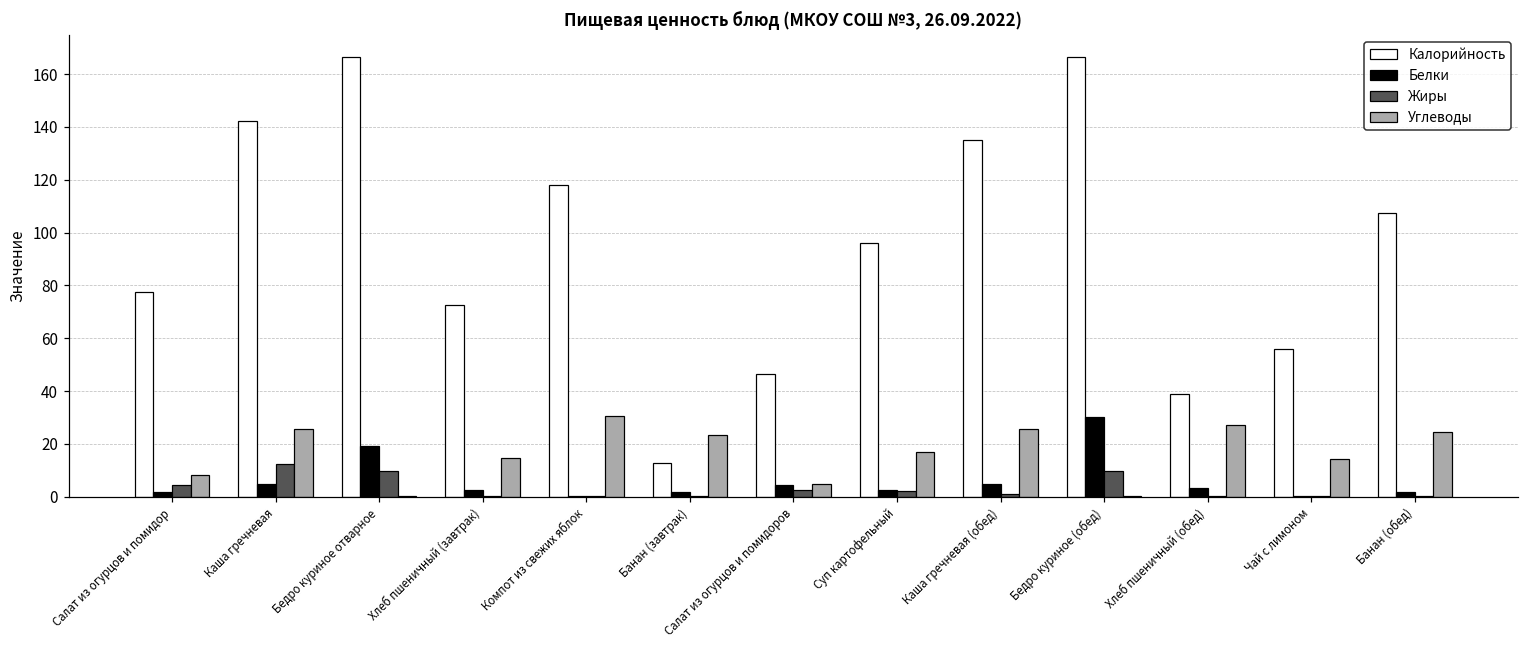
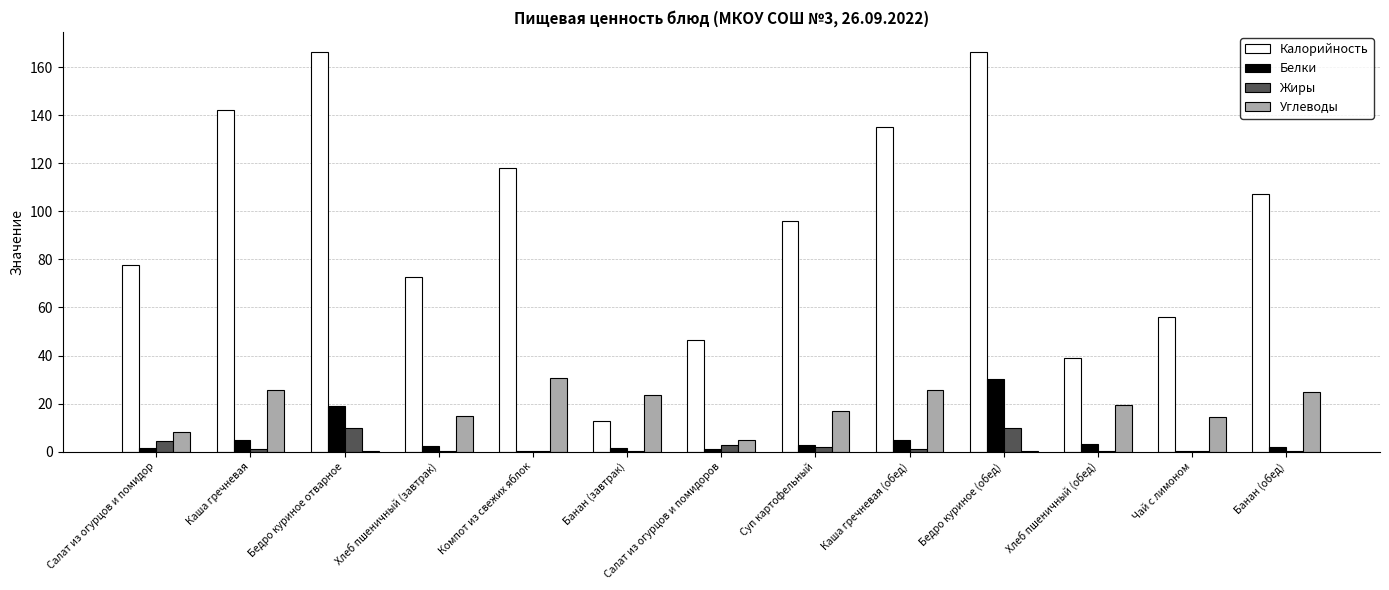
  {
    "Калорийность": {
      "Салат из огурцов и помидор": 78,
      "Каша гречневая": 142,
      "Бедро куриное отварное": 167,
      "Хлеб пшеничный (завтрак)": 73,
      "Компот из свежих яблок": 118,
      "Банан (завтрак)": 13,
      "Салат из огурцов и помидоров": 47,
      "Суп картофельный": 96,
      "Каша гречневая (обед)": 135,
      "Бедро куриное (обед)": 167,
      "Хлеб пшеничный (обед)": 39,
      "Чай с лимоном": 56,
      "Банан (обед)": 107
    },
    "Белки": {
      "Салат из огурцов и помидор": 2,
      "Каша гречневая": 5,
      "Бедро куриное отварное": 19,
      "Хлеб пшеничный (завтрак)": 2,
      "Банан (завтрак)": 2,
-     "Салат из огурцов и помидоров": 4,
+     "Салат из огурцов и помидоров": 1,
      "Суп картофельный": 3,
      "Каша гречневая (обед)": 5,
      "Бедро куриное (обед)": 30,
      "Хлеб пшеничный (обед)": 3,
      "Банан (обед)": 2
    },
    "Жиры": {
      "Салат из огурцов и помидор": 4,
-     "Каша гречневая": 12,
+     "Каша гречневая": 1,
      "Бедро куриное отварное": 10,
      "Салат из огурцов и помидоров": 3,
      "Суп картофельный": 2,
      "Каша гречневая (обед)": 1,
      "Бедро куриное (обед)": 10
    },
    "Углеводы": {
      "Салат из огурцов и помидор": 8,
      "Каша гречневая": 26,
      "Хлеб пшеничный (завтрак)": 15,
      "Компот из свежих яблок": 31,
      "Банан (завтрак)": 24,
      "Салат из огурцов и помидоров": 5,
      "Суп картофельный": 17,
      "Каша гречневая (обед)": 26,
-     "Хлеб пшеничный (обед)": 27,
+     "Хлеб пшеничный (обед)": 20,
      "Чай с лимоном": 14,
      "Банан (обед)": 25
    }
  }
